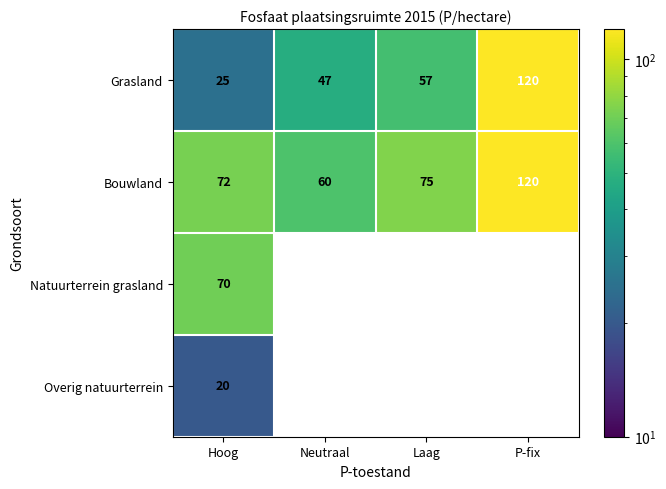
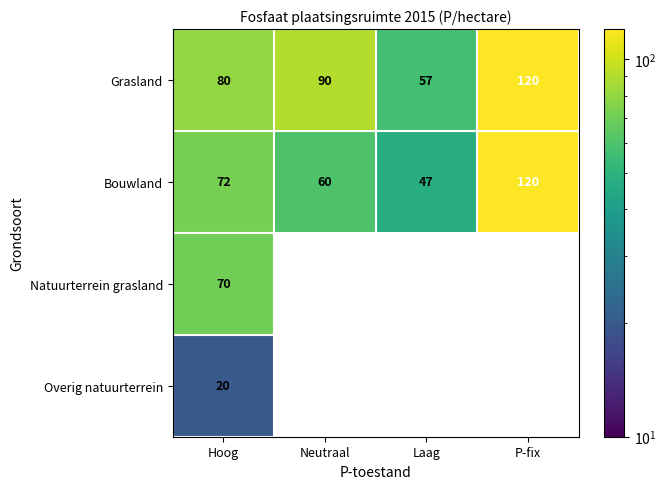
  {
    "Grasland": {
-     "Hoog": 25,
-     "Neutraal": 47,
+     "Hoog": 80,
+     "Neutraal": 90,
      "Laag": 57,
      "P-fix": 120
    },
    "Bouwland": {
      "Hoog": 72,
      "Neutraal": 60,
-     "Laag": 75,
+     "Laag": 47,
      "P-fix": 120
    },
    "Natuurterrein grasland": {
      "Hoog": 70
    },
    "Overig natuurterrein": {
      "Hoog": 20
    }
  }
